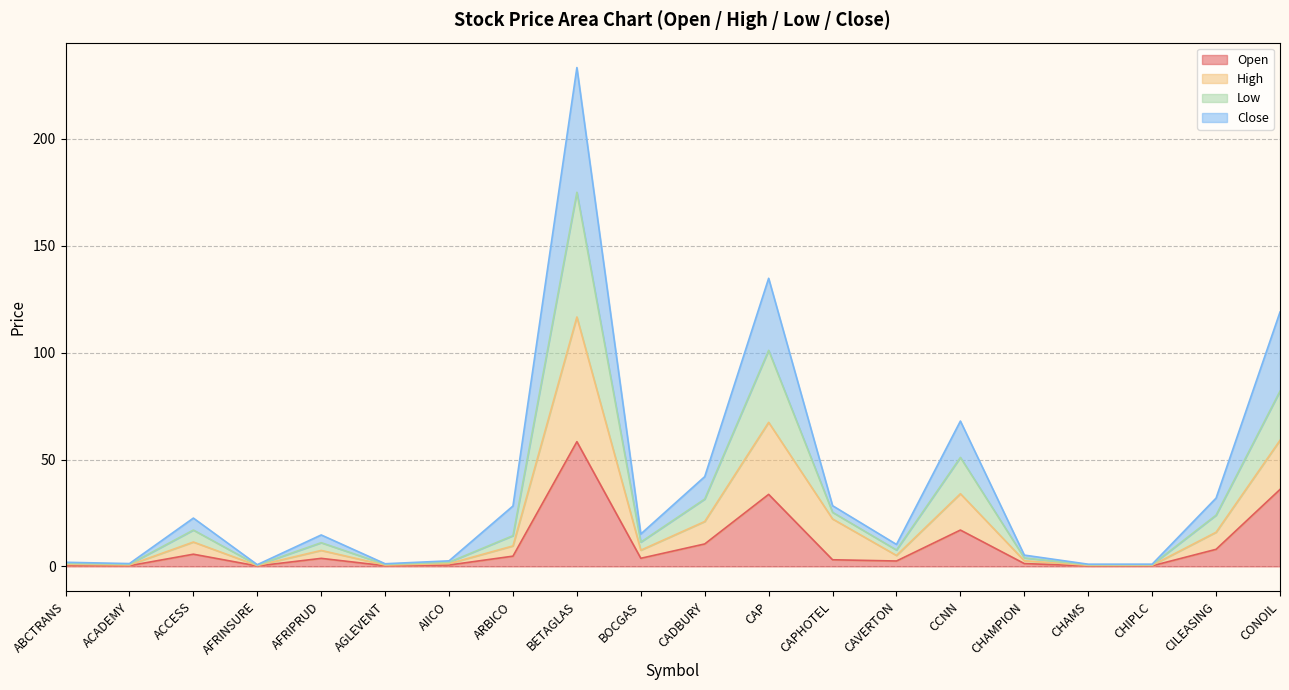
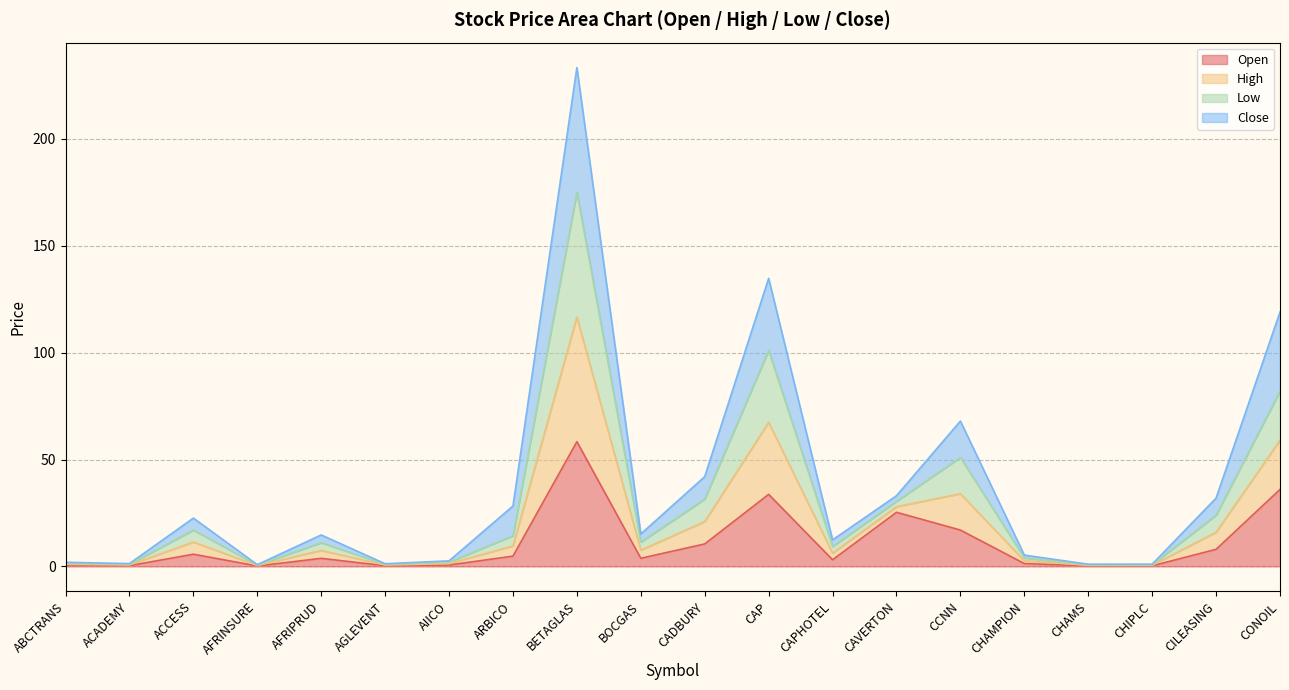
  {
    "Open": {
      "ACCESS": 6,
      "AFRIPRUD": 4,
      "ARBICO": 5,
      "BETAGLAS": 58,
      "BOCGAS": 4,
      "CADBURY": 11,
      "CAP": 34,
      "CAPHOTEL": 3,
-     "CAVERTON": 3,
+     "CAVERTON": 25,
      "CCNN": 17,
      "CHAMPION": 1,
      "CILEASING": 8,
      "CONOIL": 36
    },
    "High": {
      "ACCESS": 6,
      "AFRIPRUD": 4,
      "ARBICO": 5,
      "BETAGLAS": 58,
      "BOCGAS": 4,
      "CADBURY": 11,
      "CAP": 34,
-     "CAPHOTEL": 19,
+     "CAPHOTEL": 3,
      "CAVERTON": 3,
      "CCNN": 17,
      "CHAMPION": 1,
      "CILEASING": 8,
      "CONOIL": 23
    },
    "Low": {
      "ACCESS": 6,
      "AFRIPRUD": 4,
      "ARBICO": 5,
      "BETAGLAS": 58,
      "BOCGAS": 4,
      "CADBURY": 11,
      "CAP": 34,
      "CAPHOTEL": 3,
      "CAVERTON": 3,
      "CCNN": 17,
      "CHAMPION": 1,
      "CILEASING": 8,
      "CONOIL": 23
    },
    "Close": {
      "ACCESS": 6,
      "AFRIPRUD": 4,
      "ARBICO": 14,
      "BETAGLAS": 58,
      "BOCGAS": 4,
      "CADBURY": 11,
      "CAP": 34,
      "CAPHOTEL": 3,
      "CAVERTON": 3,
      "CCNN": 17,
      "CHAMPION": 1,
      "CILEASING": 8,
      "CONOIL": 37
    }
  }
